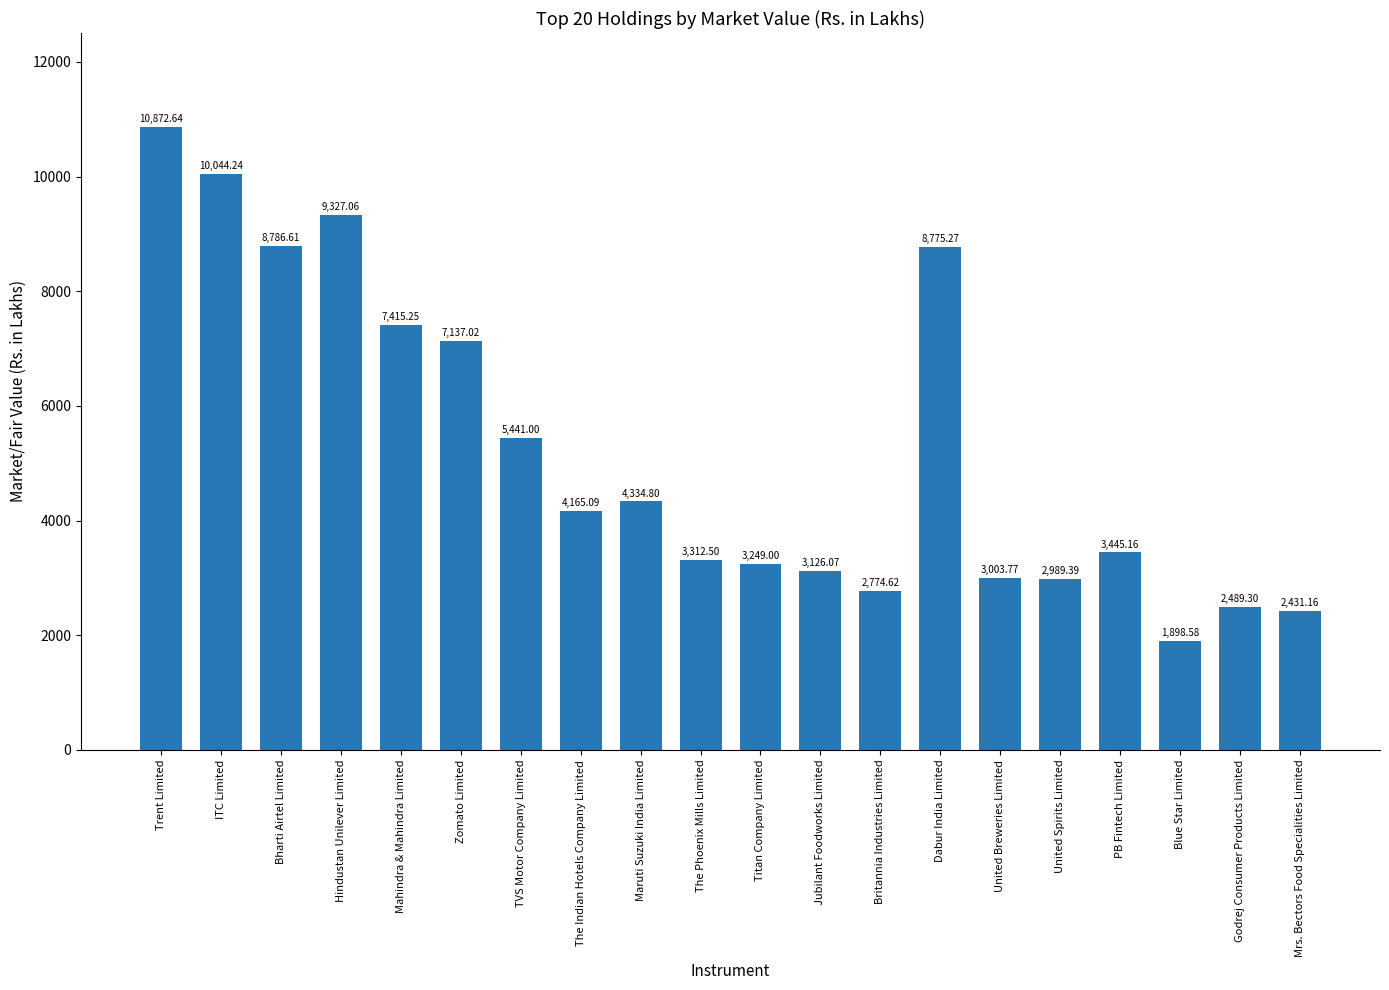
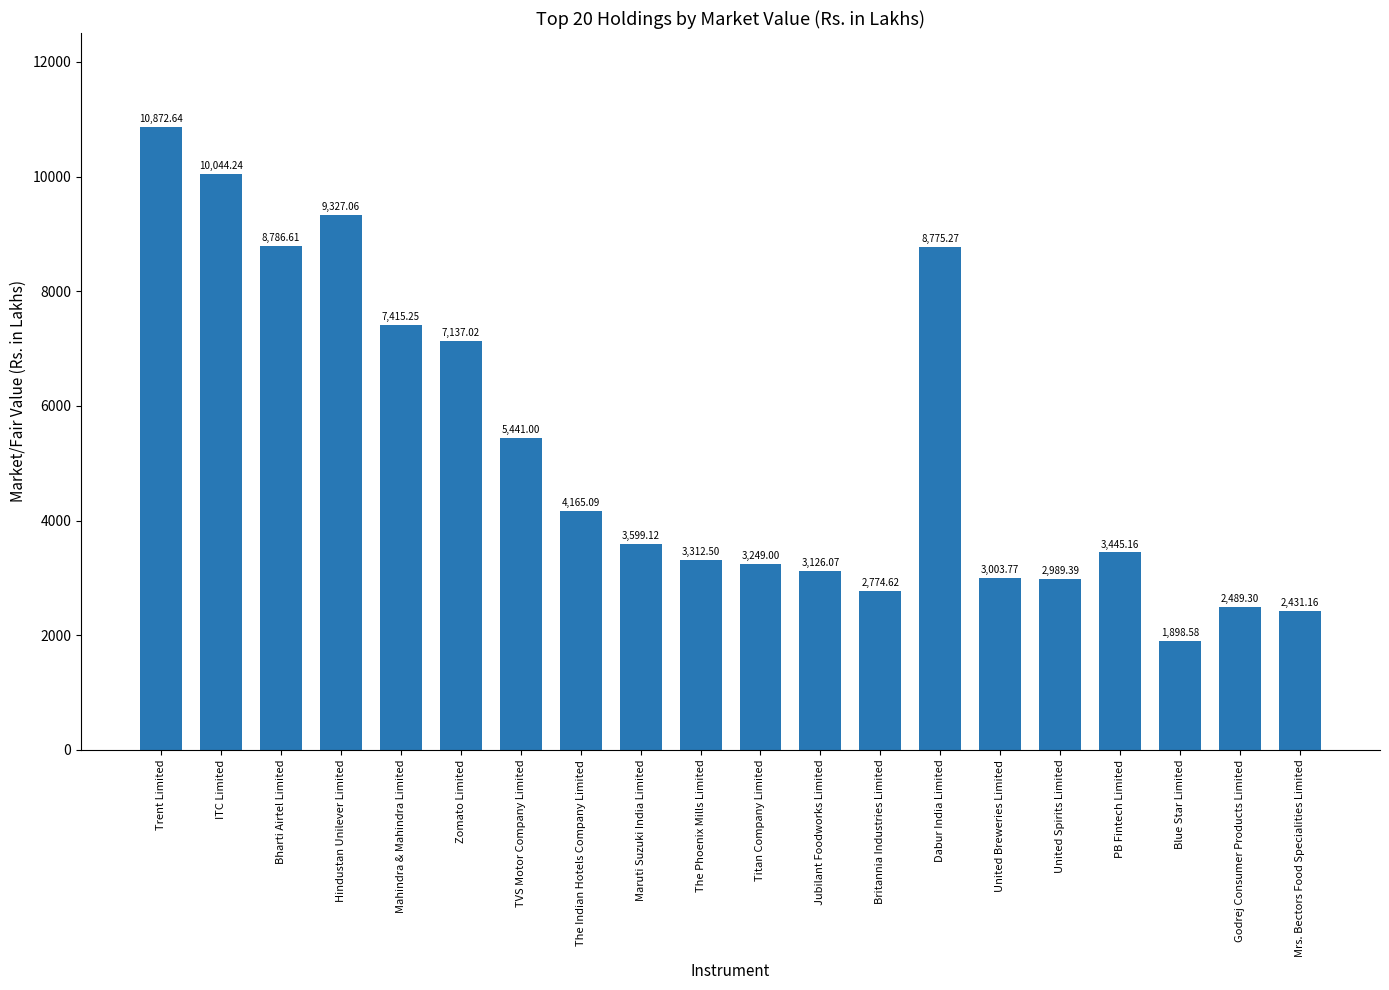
  {
    "Trent Limited": "10,872.64",
    "ITC Limited": "10,044.24",
    "Bharti Airtel Limited": "8,786.61",
    "Hindustan Unilever Limited": "9,327.06",
    "Mahindra & Mahindra Limited": "7,415.25",
    "Zomato Limited": "7,137.02",
    "TVS Motor Company Limited": "5,441.00",
    "The Indian Hotels Company Limited": "4,165.09",
-   "Maruti Suzuki India Limited": "4,334.80",
+   "Maruti Suzuki India Limited": "3,599.12",
    "The Phoenix Mills Limited": "3,312.50",
    "Titan Company Limited": "3,249.00",
    "Jubilant Foodworks Limited": "3,126.07",
    "Britannia Industries Limited": "2,774.62",
    "Dabur India Limited": "8,775.27",
    "United Breweries Limited": "3,003.77",
    "United Spirits Limited": "2,989.39",
    "PB Fintech Limited": "3,445.16",
    "Blue Star Limited": "1,898.58",
    "Godrej Consumer Products Limited": "2,489.30",
    "Mrs. Bectors Food Specialities Limited": "2,431.16"
  }
